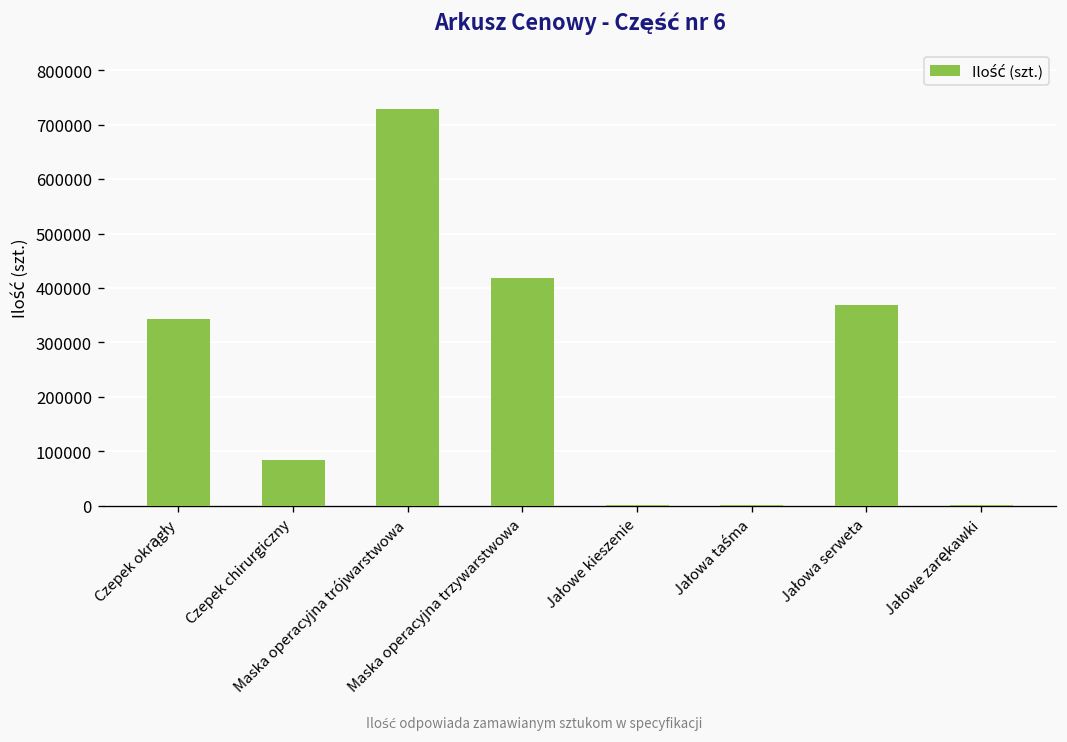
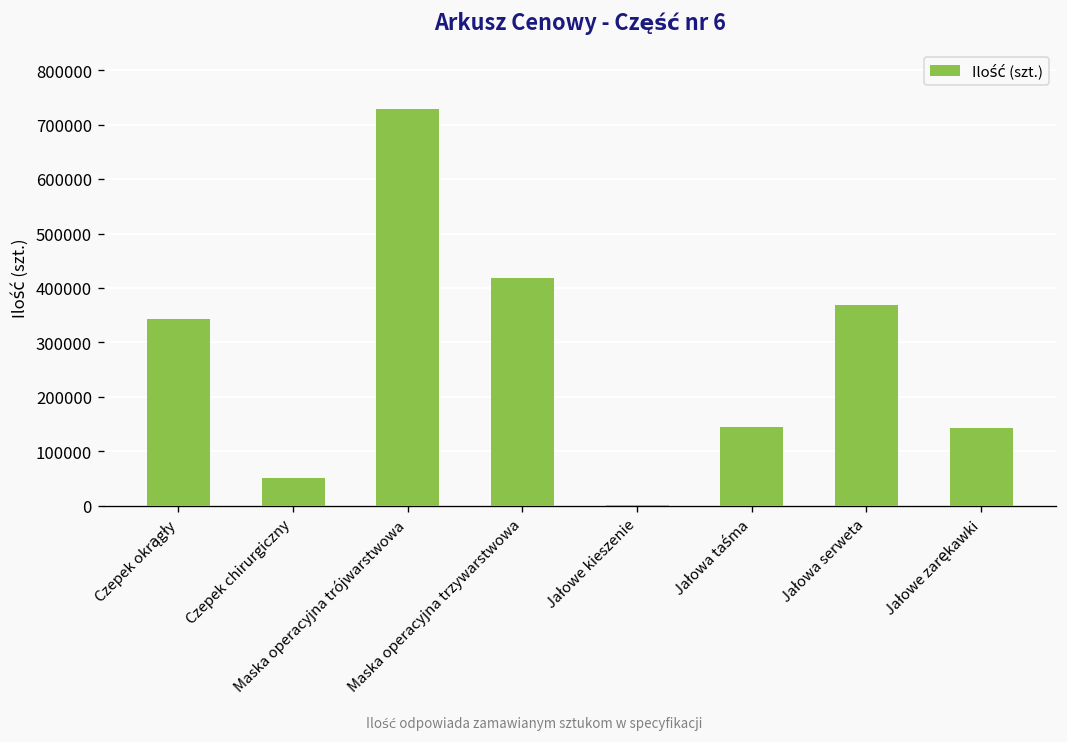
  {
    "Czepek okrągły": 340000,
-   "Czepek chirurgiczny": 80000,
+   "Czepek chirurgiczny": 50000,
    "Maska operacyjna trójwarstwowa": 730000,
    "Maska operacyjna trzywarstwowa": 420000,
-   "Jałowa taśma": 0,
+   "Jałowa taśma": 140000,
    "Jałowa serweta": 370000,
-   "Jałowe zarękawki": 0
+   "Jałowe zarękawki": 140000
  }
